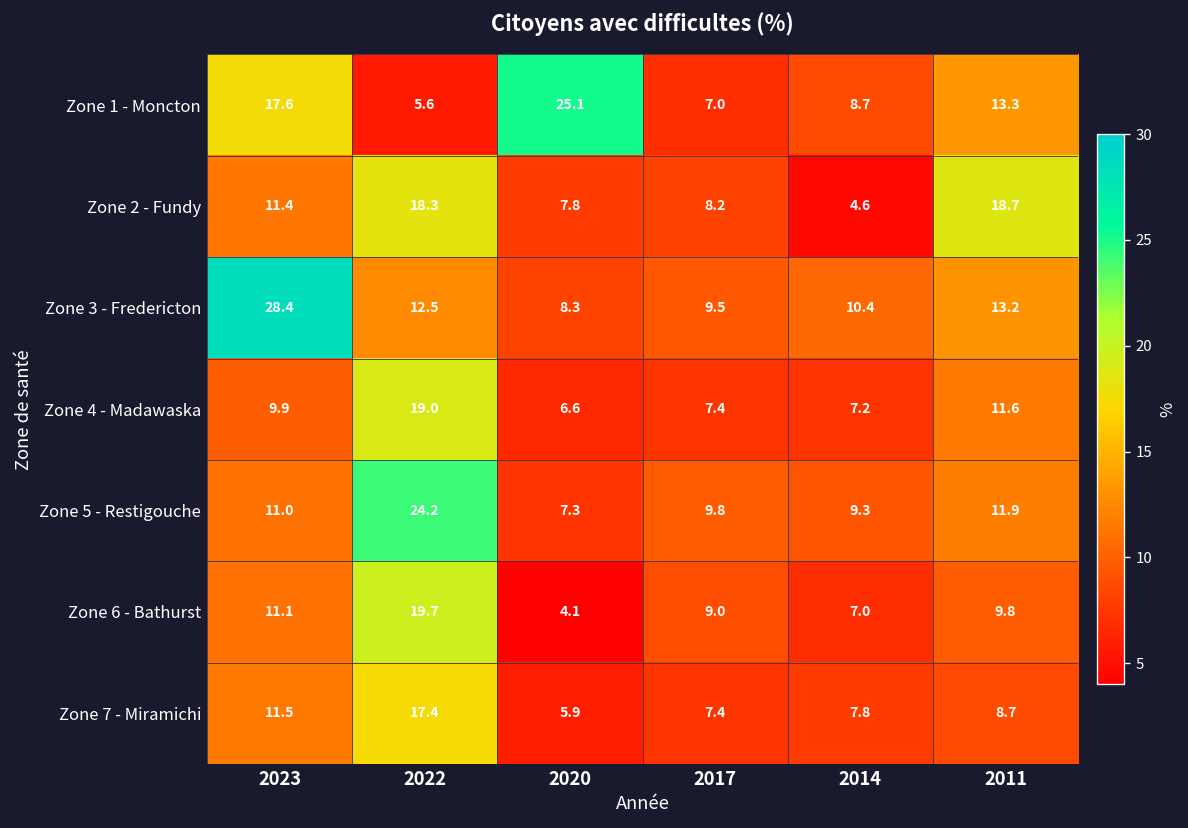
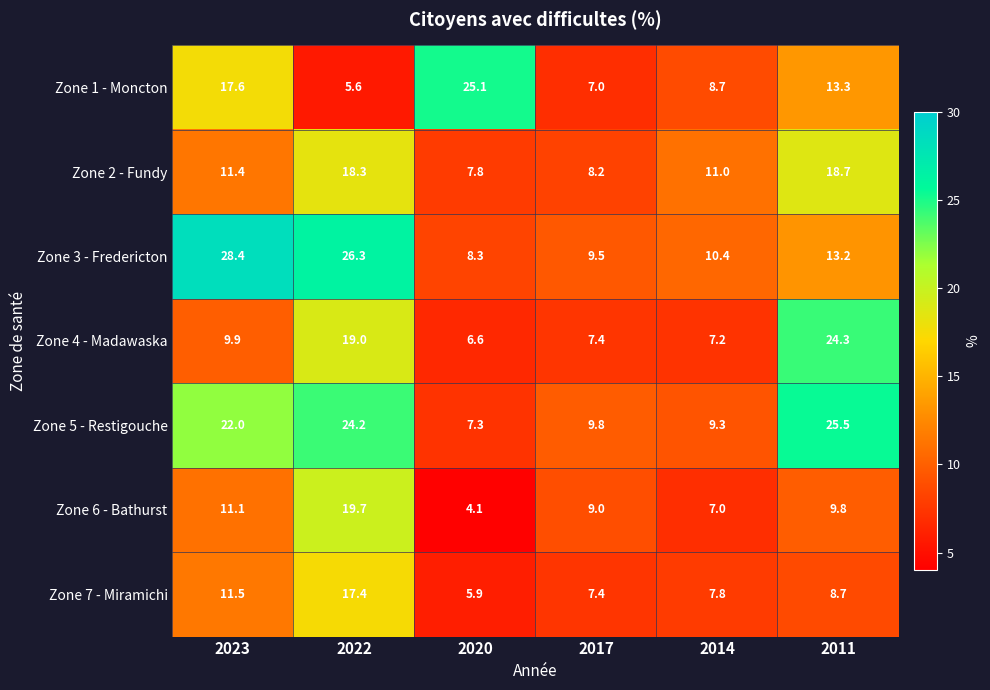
  {
    "Zone 1 - Moncton": {
      "2023": 17.6,
      "2022": 5.6,
      "2020": 25.1,
      "2017": 7.0,
      "2014": 8.7,
      "2011": 13.3
    },
    "Zone 2 - Fundy": {
      "2023": 11.4,
      "2022": 18.3,
      "2020": 7.8,
      "2017": 8.2,
-     "2014": 4.6,
+     "2014": 11.0,
      "2011": 18.7
    },
    "Zone 3 - Fredericton": {
      "2023": 28.4,
-     "2022": 12.5,
+     "2022": 26.3,
      "2020": 8.3,
      "2017": 9.5,
      "2014": 10.4,
      "2011": 13.2
    },
    "Zone 4 - Madawaska": {
      "2023": 9.9,
      "2022": 19.0,
      "2020": 6.6,
      "2017": 7.4,
      "2014": 7.2,
-     "2011": 11.6
+     "2011": 24.3
    },
    "Zone 5 - Restigouche": {
-     "2023": 11.0,
+     "2023": 22.0,
      "2022": 24.2,
      "2020": 7.3,
      "2017": 9.8,
      "2014": 9.3,
-     "2011": 11.9
+     "2011": 25.5
    },
    "Zone 6 - Bathurst": {
      "2023": 11.1,
      "2022": 19.7,
      "2020": 4.1,
      "2017": 9.0,
      "2014": 7.0,
      "2011": 9.8
    },
    "Zone 7 - Miramichi": {
      "2023": 11.5,
      "2022": 17.4,
      "2020": 5.9,
      "2017": 7.4,
      "2014": 7.8,
      "2011": 8.7
    }
  }
